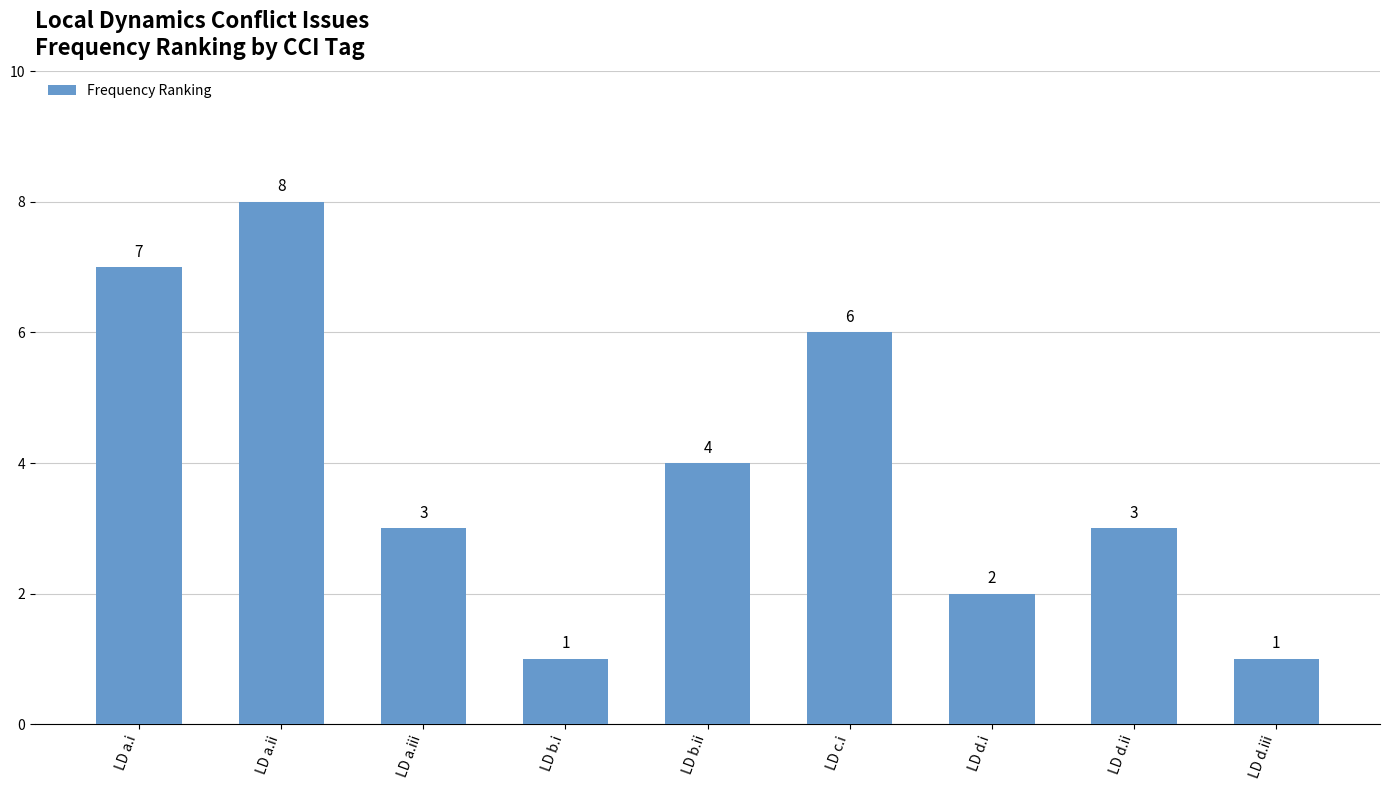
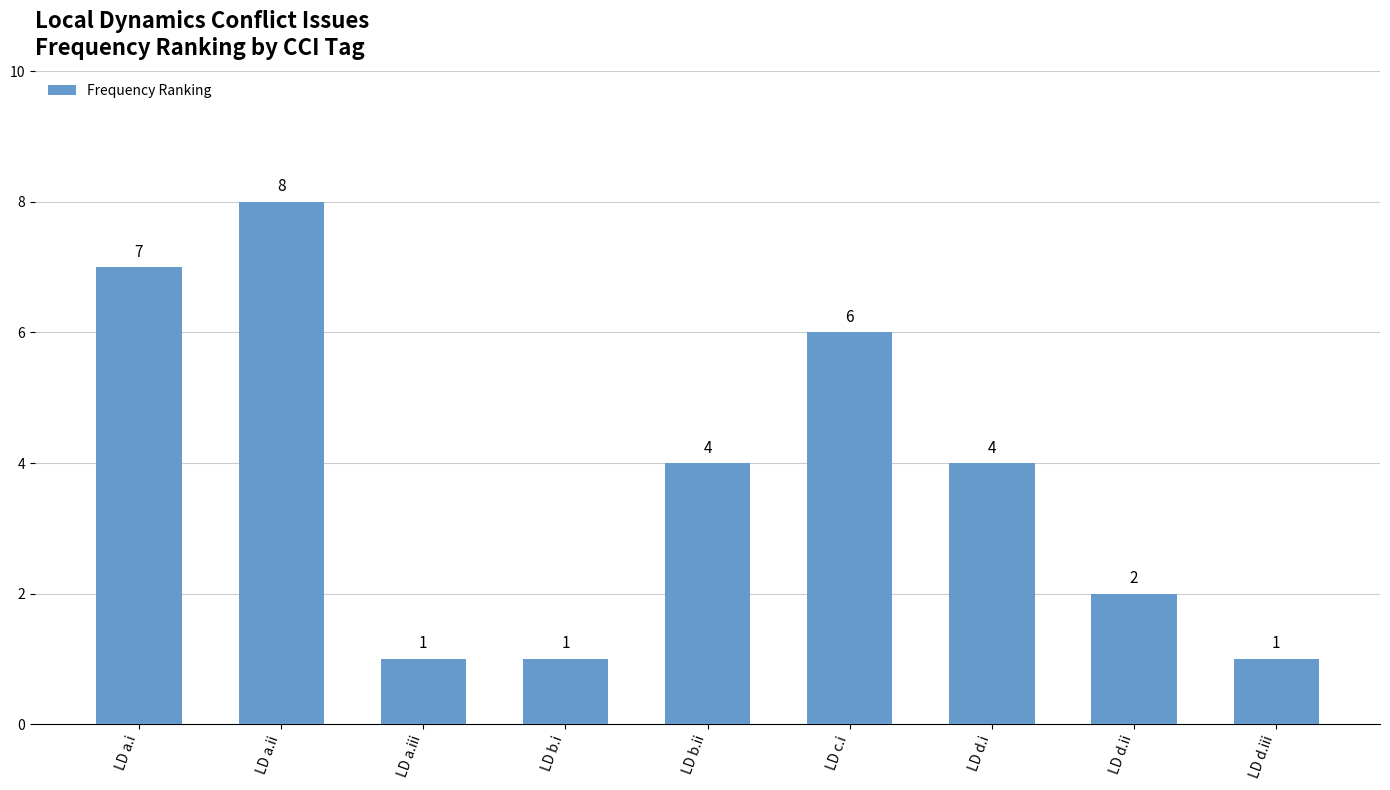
  {
    "LD a.i": 7,
    "LD a.ii": 8,
-   "LD a.iii": 3,
+   "LD a.iii": 1,
    "LD b.i": 1,
    "LD b.ii": 4,
    "LD c.i": 6,
-   "LD d.i": 2,
-   "LD d.ii": 3,
+   "LD d.i": 4,
+   "LD d.ii": 2,
    "LD d.iii": 1
  }
